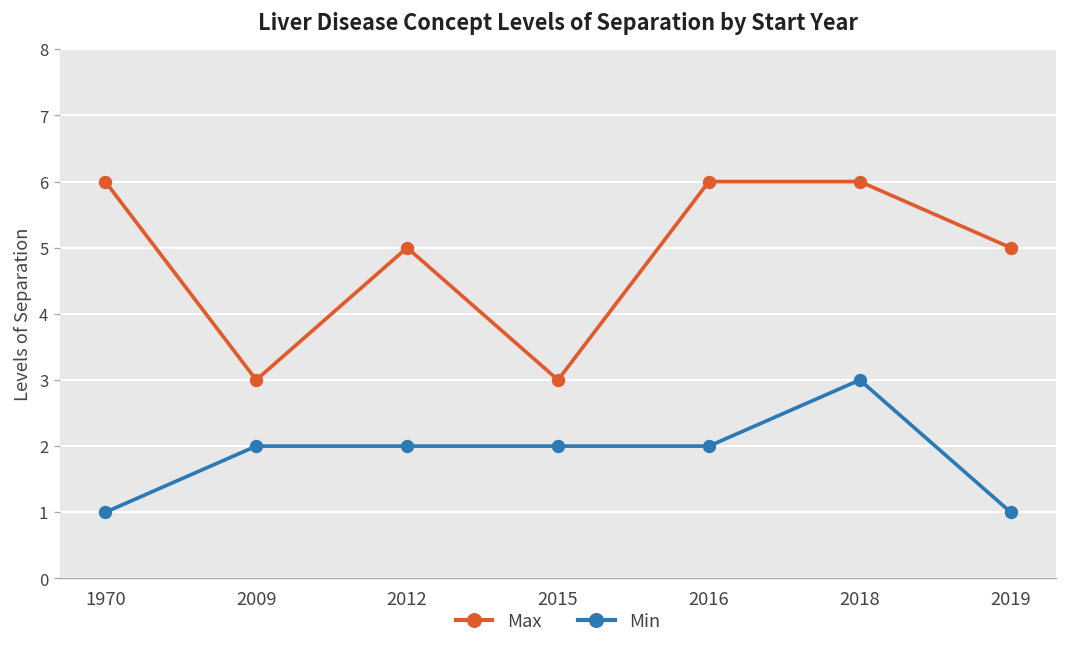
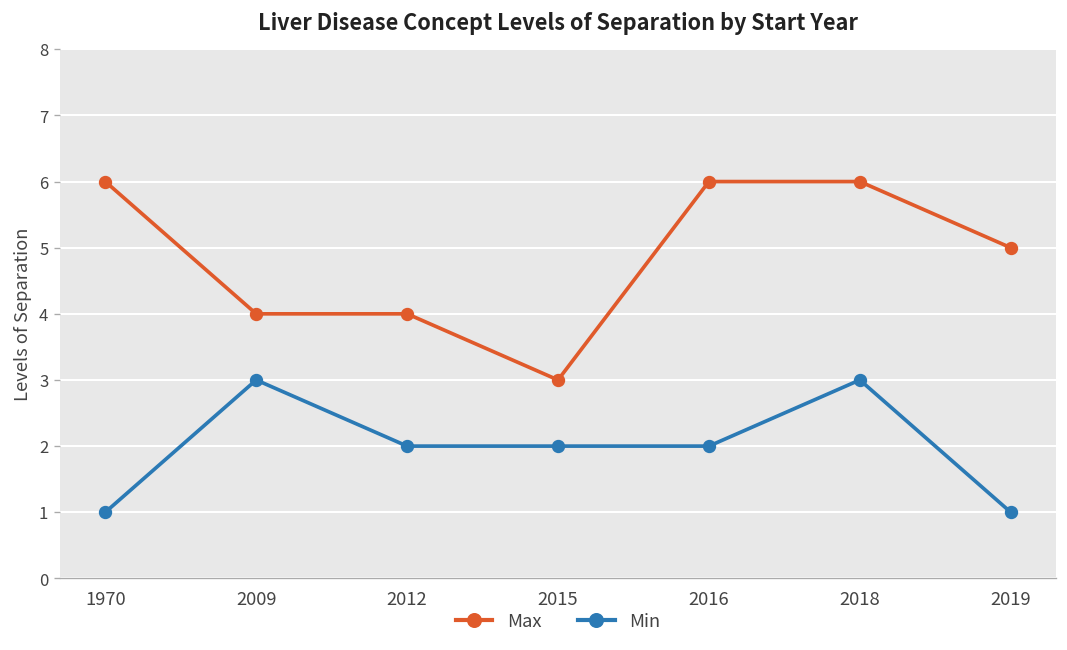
  {
    "Max": {
      "1970": 6,
-     "2009": 3,
-     "2012": 5,
+     "2009": 4,
+     "2012": 4,
      "2015": 3,
      "2016": 6,
      "2018": 6,
      "2019": 5
    },
    "Min": {
      "1970": 1,
-     "2009": 2,
+     "2009": 3,
      "2012": 2,
      "2015": 2,
      "2016": 2,
      "2018": 3,
      "2019": 1
    }
  }
